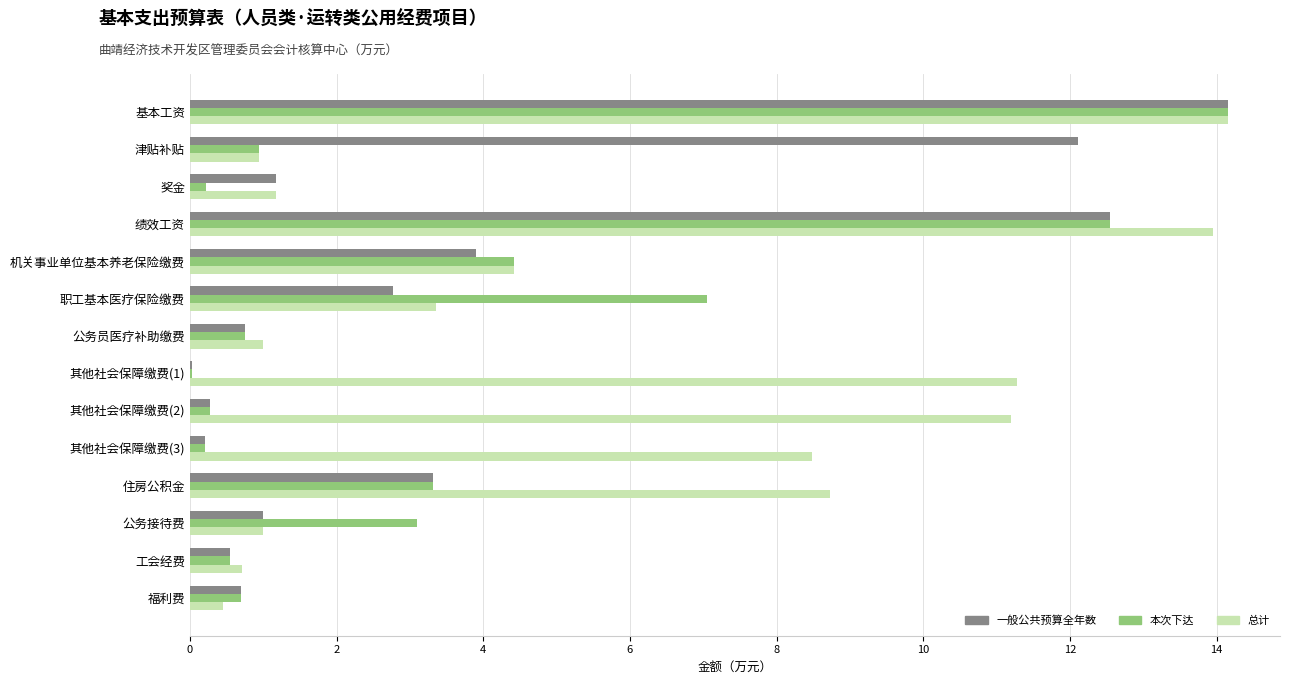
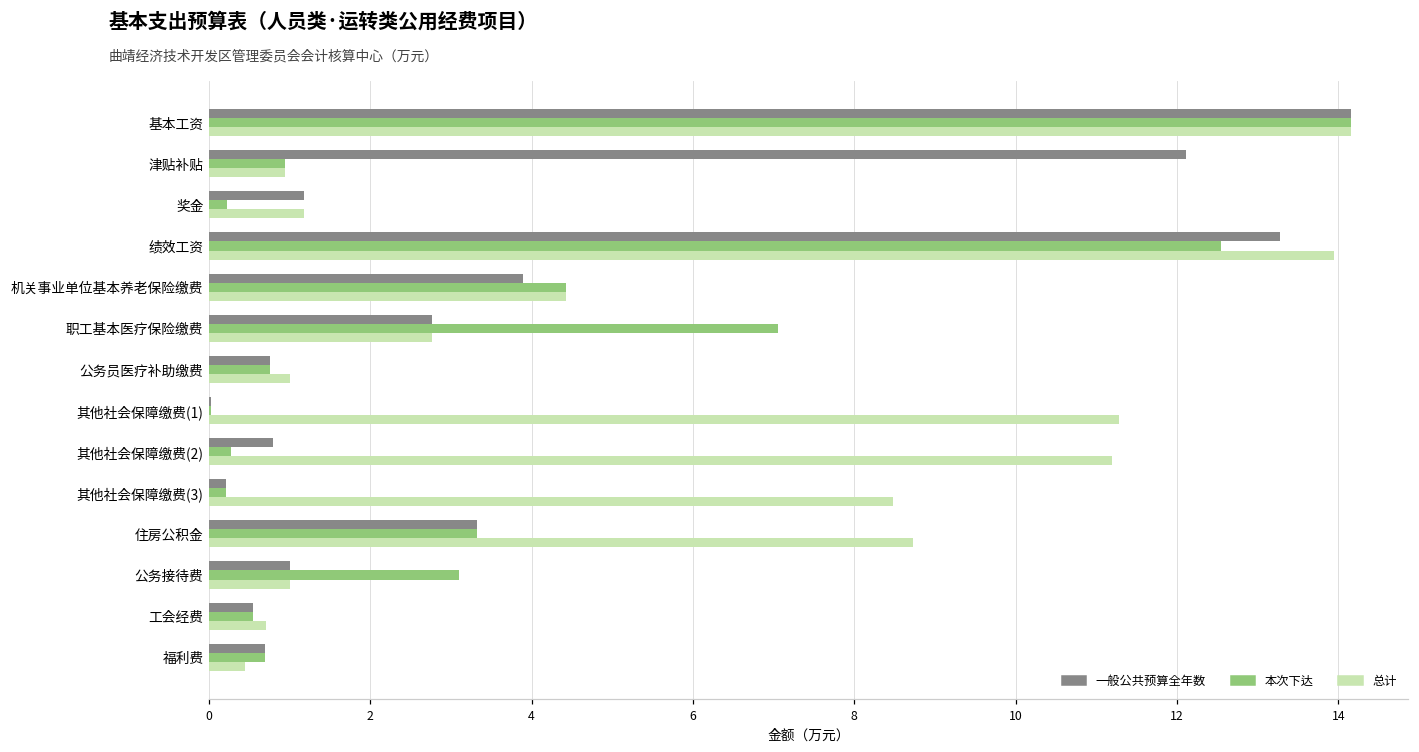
  {
    "一般公共预算全年数": {
      "基本工资": 14.2,
      "津贴补贴": 12.1,
      "奖金": 1.2,
-     "绩效工资": 12.5,
+     "绩效工资": 13.3,
      "机关事业单位基本养老保险缴费": 3.9,
      "职工基本医疗保险缴费": 2.8,
      "公务员医疗补助缴费": 0.8,
-     "其他社会保障缴费(2)": 0.3,
+     "其他社会保障缴费(2)": 0.8,
      "其他社会保障缴费(3)": 0.2,
      "住房公积金": 3.3,
      "公务接待费": 1.0,
      "工会经费": 0.6,
      "福利费": 0.7
    },
    "本次下达": {
      "基本工资": 14.2,
      "津贴补贴": 0.9,
      "奖金": 0.2,
      "绩效工资": 12.5,
      "机关事业单位基本养老保险缴费": 4.4,
      "职工基本医疗保险缴费": 7.1,
      "公务员医疗补助缴费": 0.8,
      "其他社会保障缴费(2)": 0.3,
      "其他社会保障缴费(3)": 0.2,
      "住房公积金": 3.3,
      "公务接待费": 3.1,
      "工会经费": 0.6,
      "福利费": 0.7
    },
    "总计": {
      "基本工资": 14.2,
      "津贴补贴": 0.9,
      "奖金": 1.2,
      "绩效工资": 13.9,
      "机关事业单位基本养老保险缴费": 4.4,
-     "职工基本医疗保险缴费": 3.4,
+     "职工基本医疗保险缴费": 2.8,
      "公务员医疗补助缴费": 1.0,
      "其他社会保障缴费(1)": 11.3,
      "其他社会保障缴费(2)": 11.2,
      "其他社会保障缴费(3)": 8.5,
      "住房公积金": 8.7,
      "公务接待费": 1.0,
      "工会经费": 0.7,
      "福利费": 0.4
    }
  }
